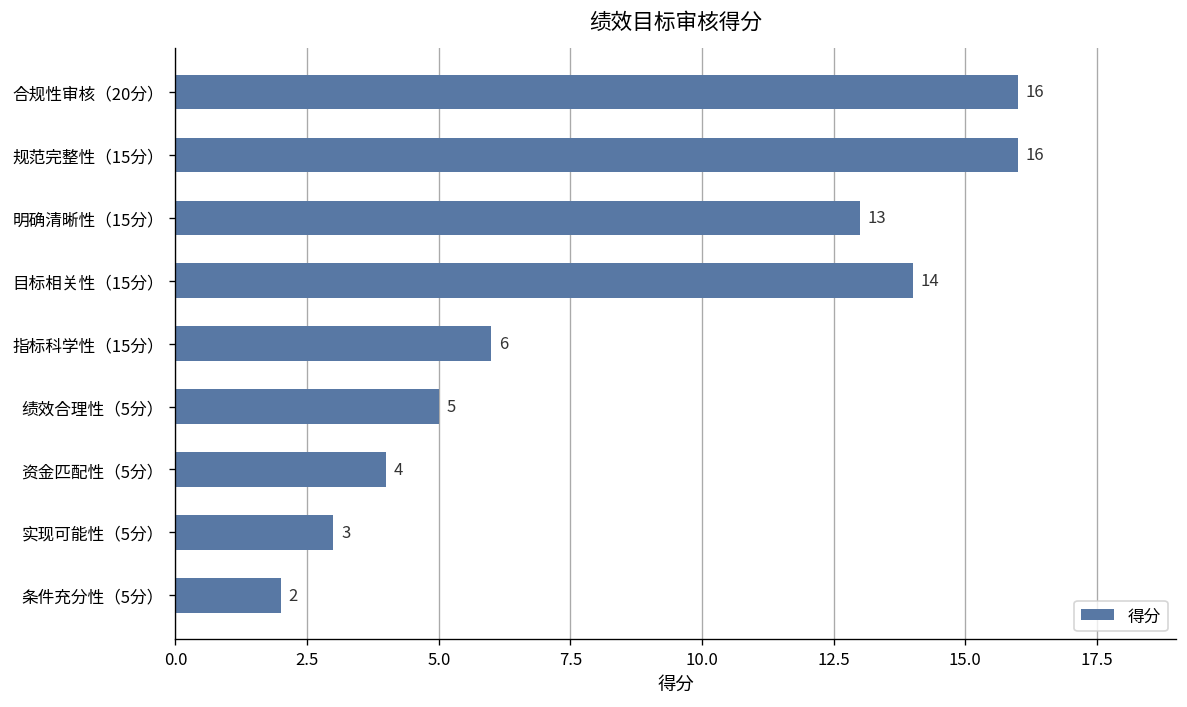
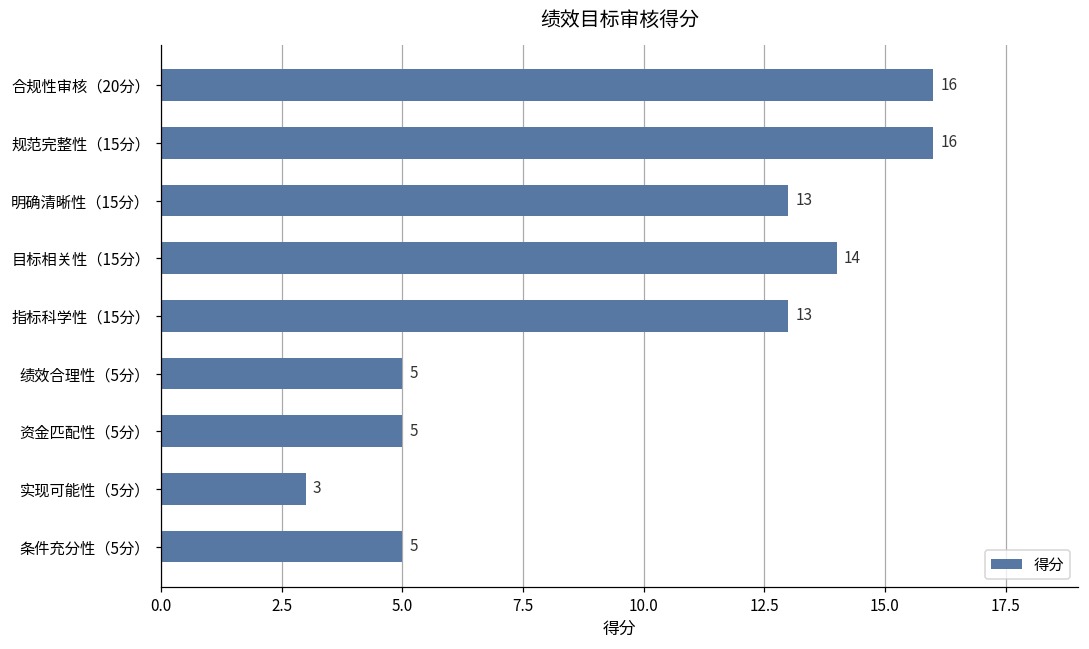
  {
    "合规性审核（20分）": 16,
    "规范完整性（15分）": 16,
    "明确清晰性（15分）": 13,
    "目标相关性（15分）": 14,
-   "指标科学性（15分）": 6,
+   "指标科学性（15分）": 13,
    "绩效合理性（5分）": 5,
-   "资金匹配性（5分）": 4,
+   "资金匹配性（5分）": 5,
    "实现可能性（5分）": 3,
-   "条件充分性（5分）": 2
+   "条件充分性（5分）": 5
  }
